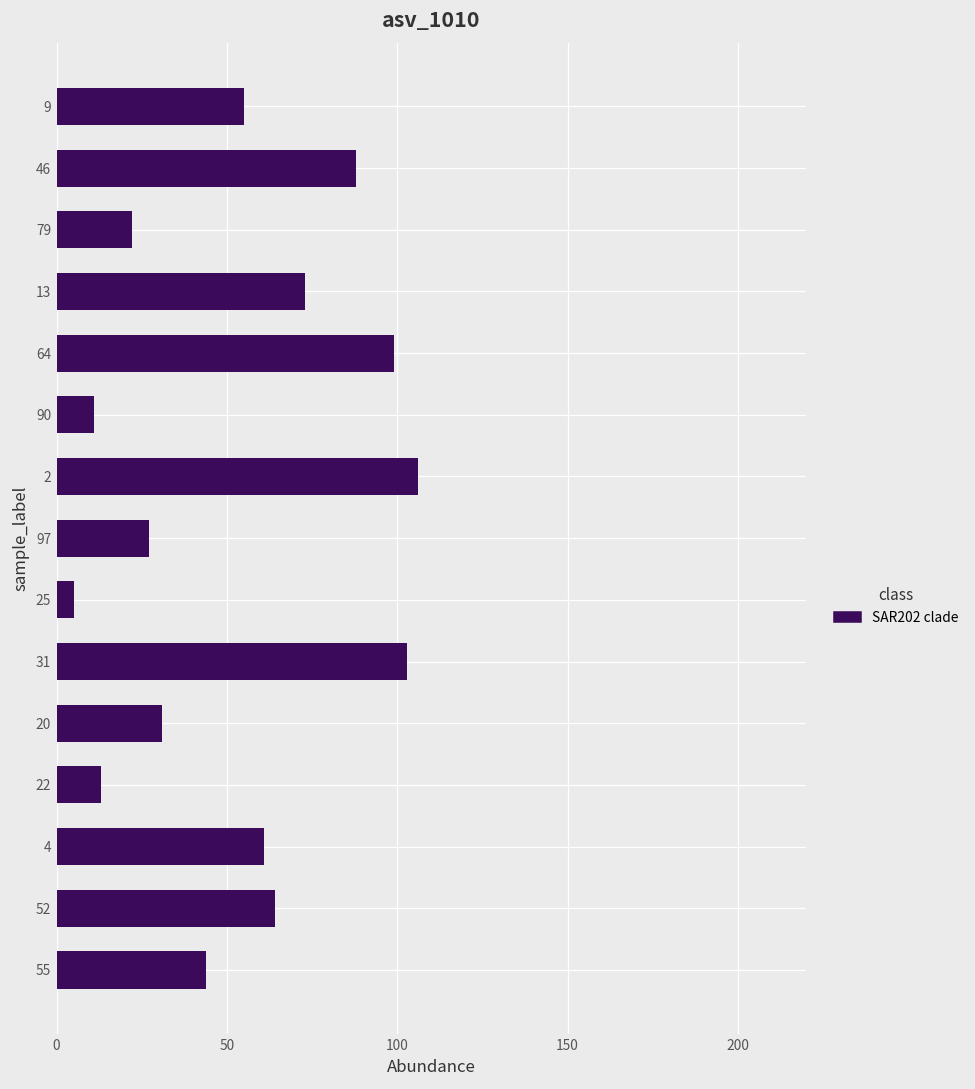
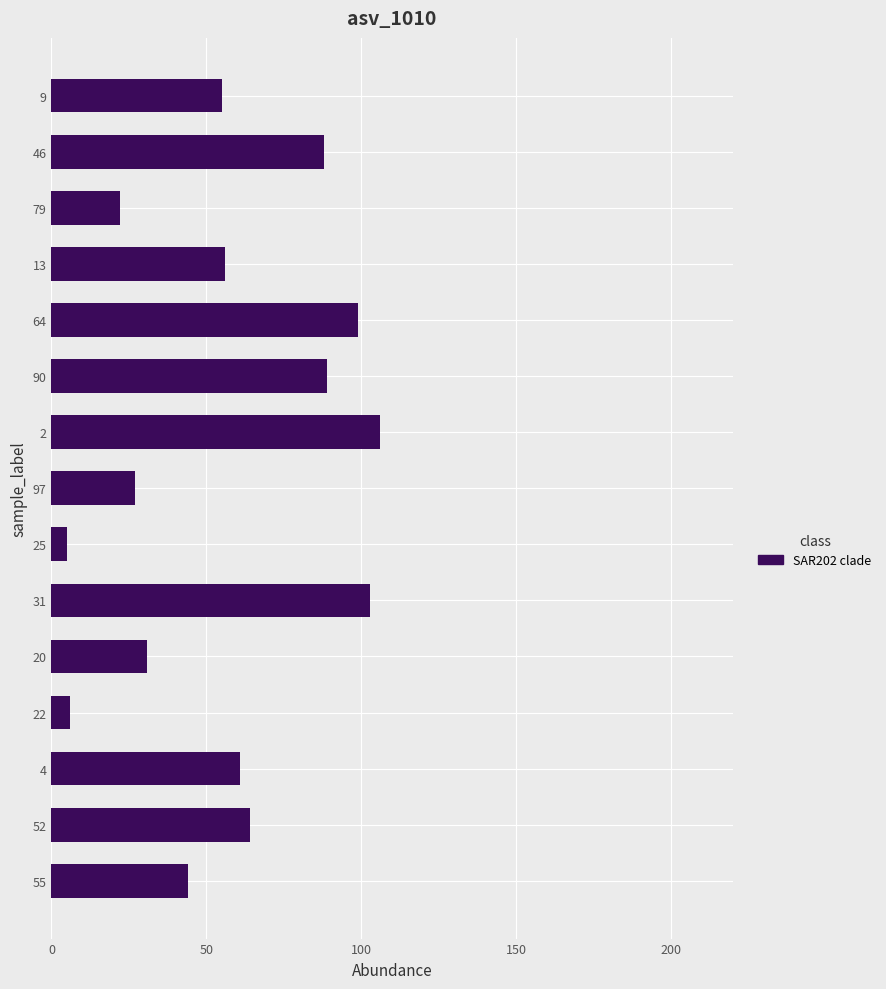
  {
    "9": 55,
    "46": 88,
    "79": 22,
-   "13": 73,
+   "13": 56,
    "64": 99,
-   "90": 11,
+   "90": 89,
    "2": 106,
    "97": 27,
    "25": 5,
    "31": 103,
    "20": 31,
-   "22": 13,
+   "22": 6,
    "4": 61,
    "52": 64,
    "55": 44
  }
